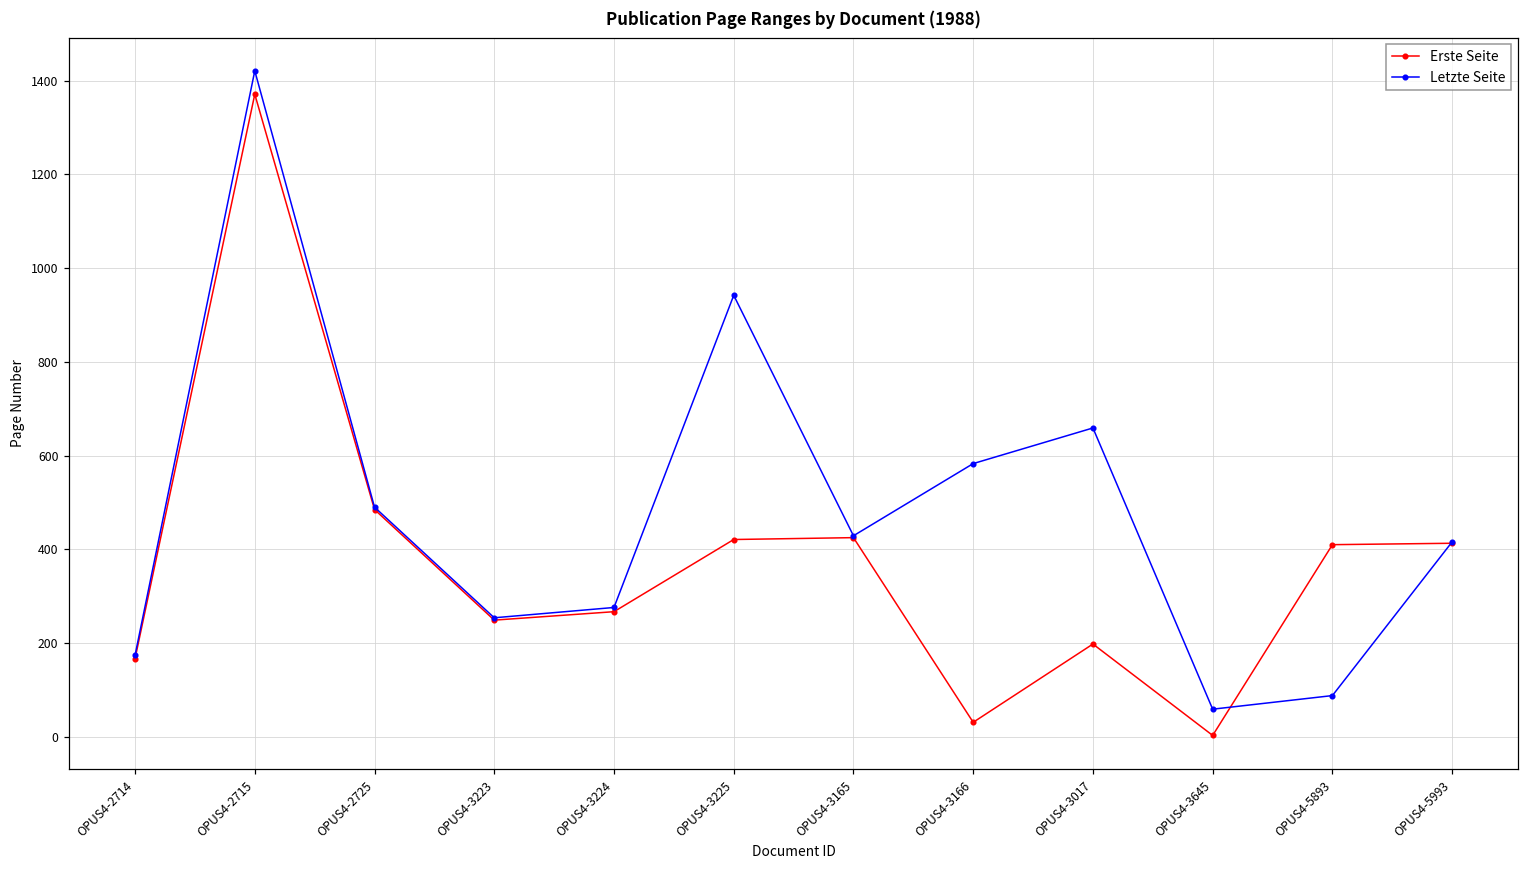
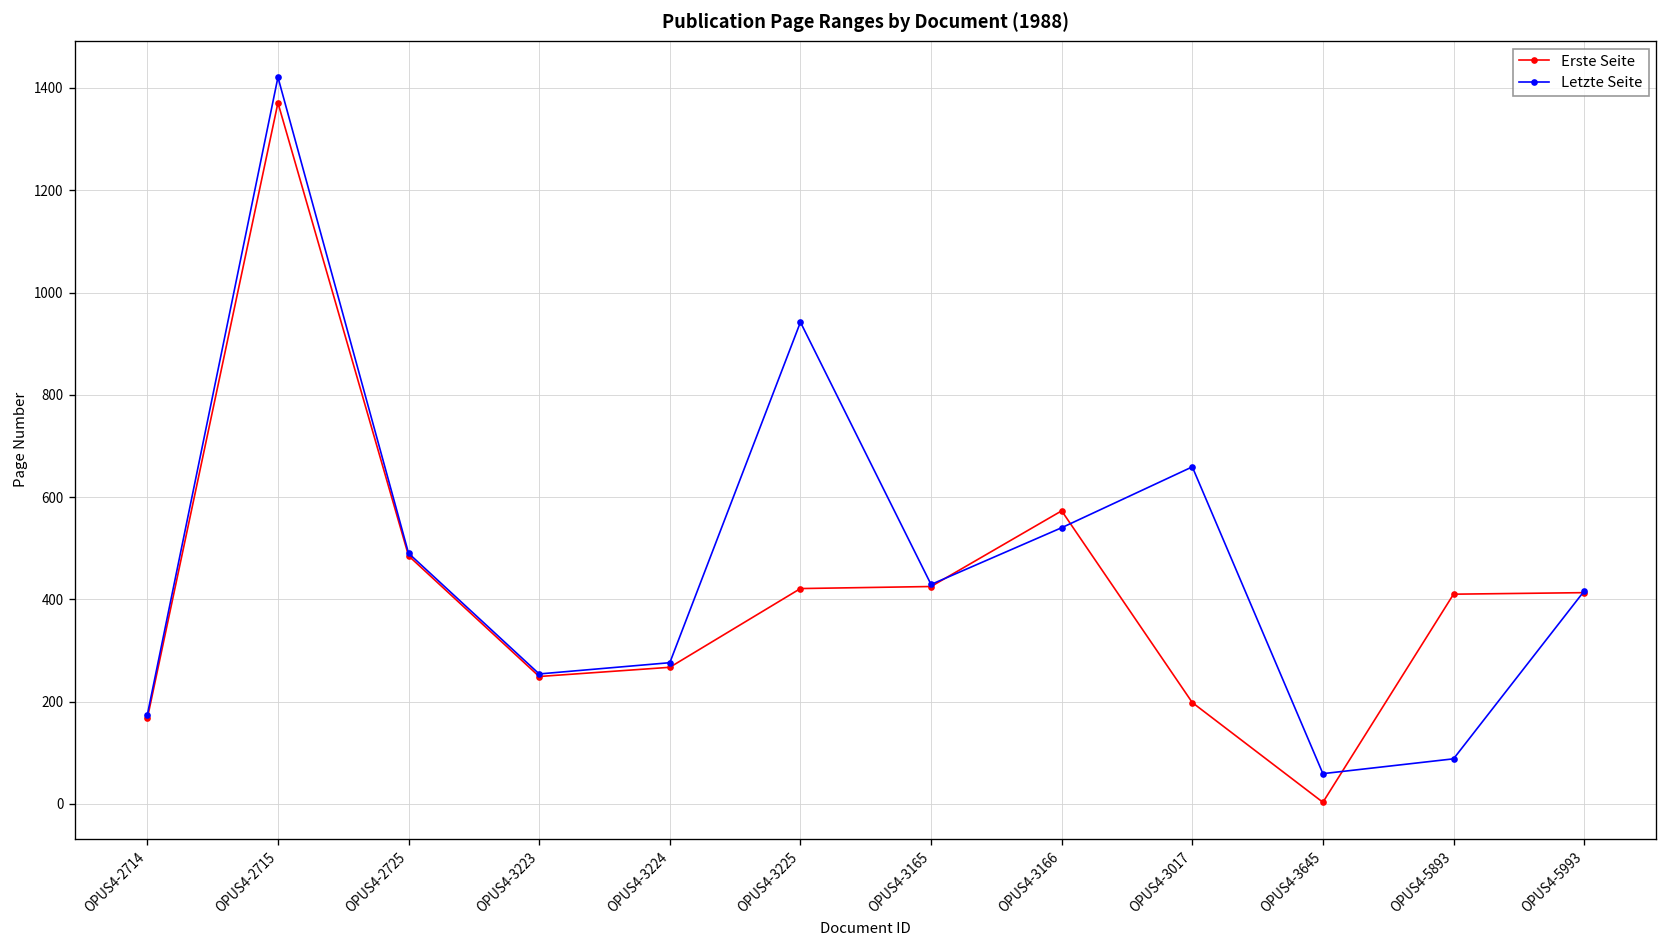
  {
    "Erste Seite": {
      "OPUS4-2714": 170,
      "OPUS4-2715": 1370,
      "OPUS4-3224": 270,
      "OPUS4-3225": 420,
-     "OPUS4-3166": 30,
+     "OPUS4-3166": 570,
      "OPUS4-3017": 200,
      "OPUS4-3645": 0,
      "OPUS4-5893": 410
    },
    "Letzte Seite": {
      "OPUS4-2714": 170,
      "OPUS4-2715": 1420,
      "OPUS4-3224": 280,
      "OPUS4-3225": 940,
-     "OPUS4-3166": 580,
+     "OPUS4-3166": 540,
      "OPUS4-3017": 660,
      "OPUS4-3645": 60,
      "OPUS4-5893": 90
    }
  }
